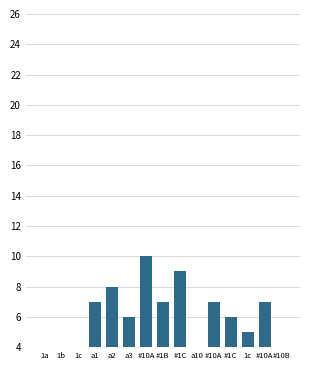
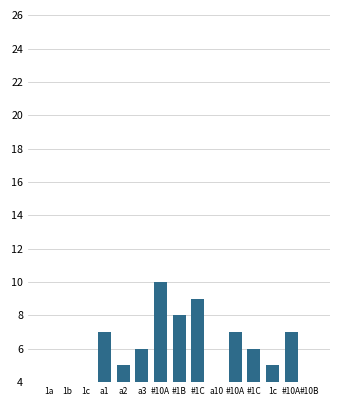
  {
    "1b": 4,
    "a1": 7,
-   "a2": 8,
+   "a2": 5,
    "a3": 6,
-   "#1B": 7,
+   "#1B": 8,
    "#10B": 4
  }
